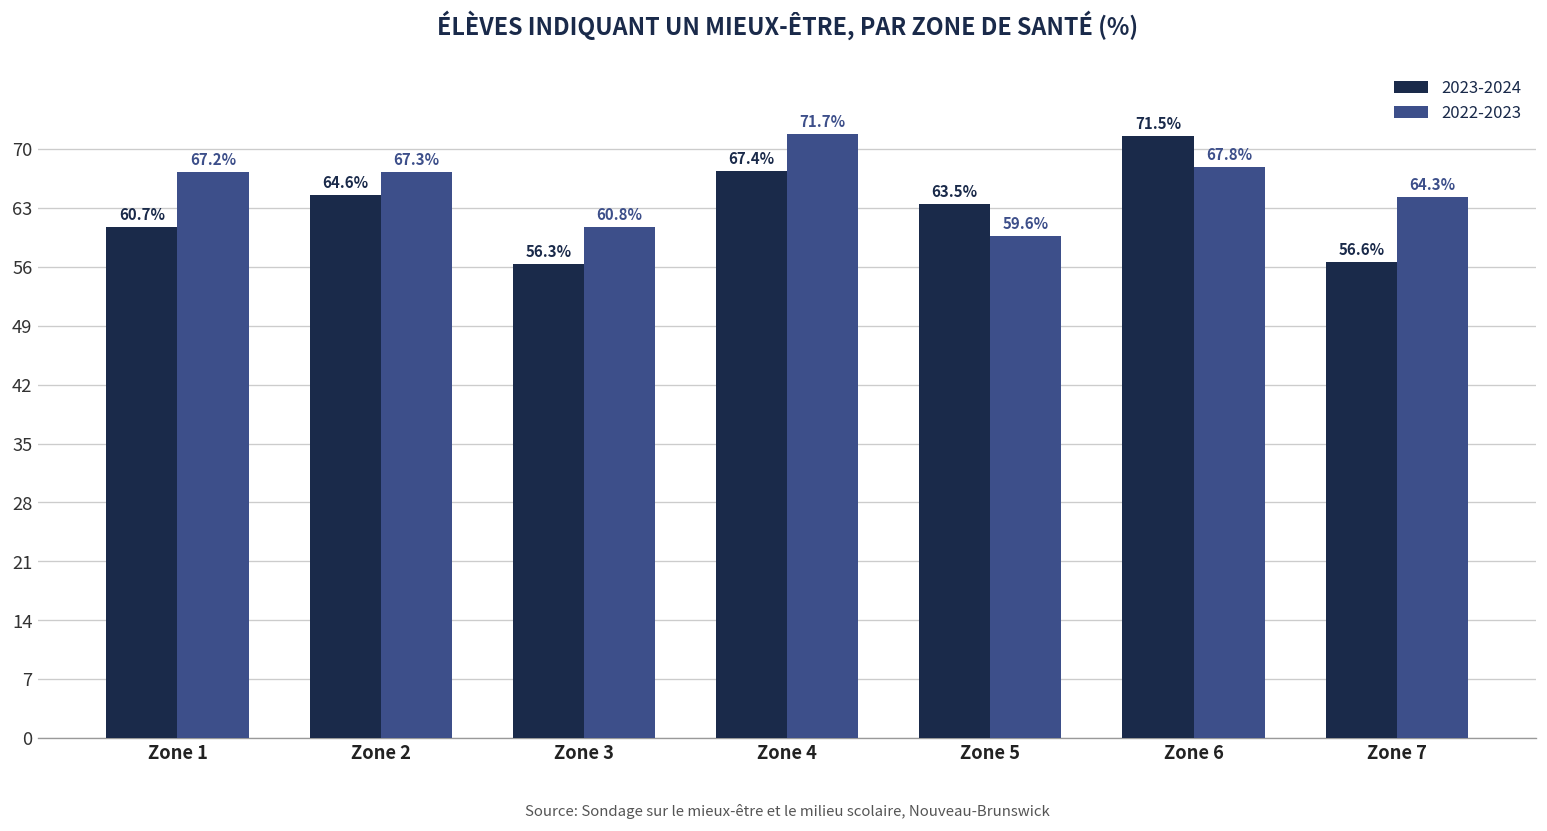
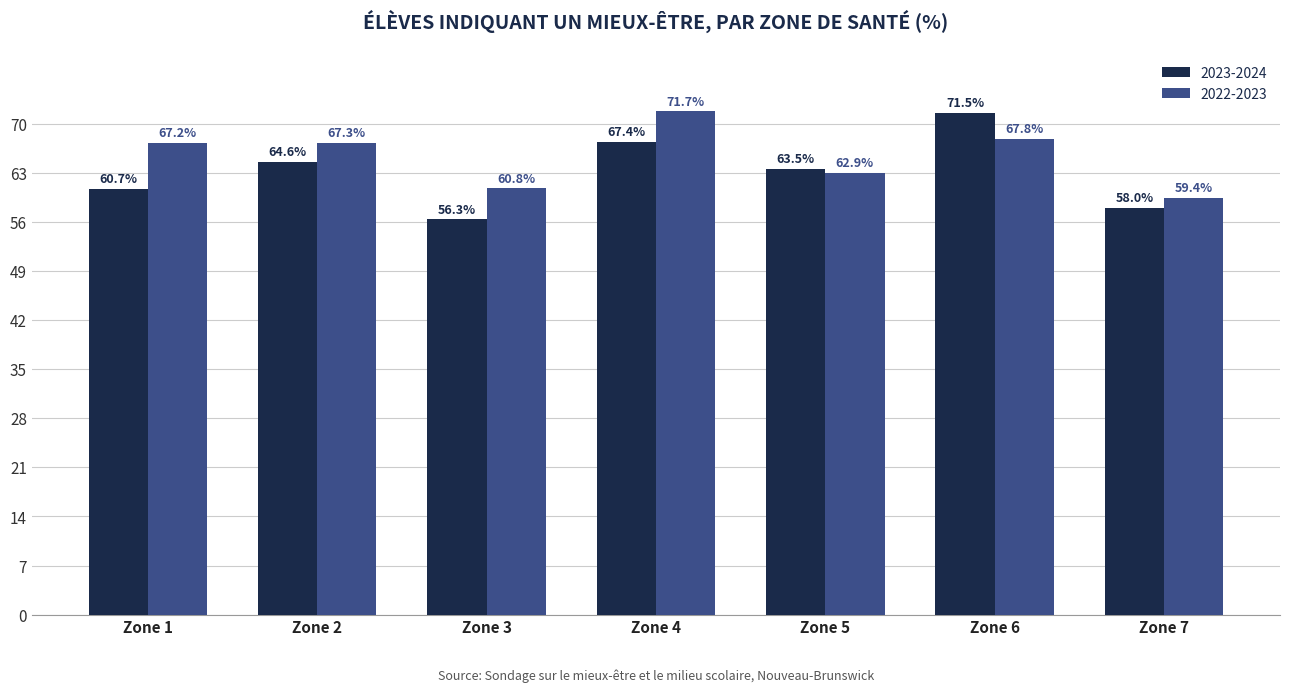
  {
    "2023-2024": {
      "Zone 1": "60.7%",
      "Zone 2": "64.6%",
      "Zone 3": "56.3%",
      "Zone 4": "67.4%",
      "Zone 5": "63.5%",
      "Zone 6": "71.5%",
-     "Zone 7": "56.6%"
+     "Zone 7": "58.0%"
    },
    "2022-2023": {
      "Zone 1": "67.2%",
      "Zone 2": "67.3%",
      "Zone 3": "60.8%",
      "Zone 4": "71.7%",
-     "Zone 5": "59.6%",
+     "Zone 5": "62.9%",
      "Zone 6": "67.8%",
-     "Zone 7": "64.3%"
+     "Zone 7": "59.4%"
    }
  }
